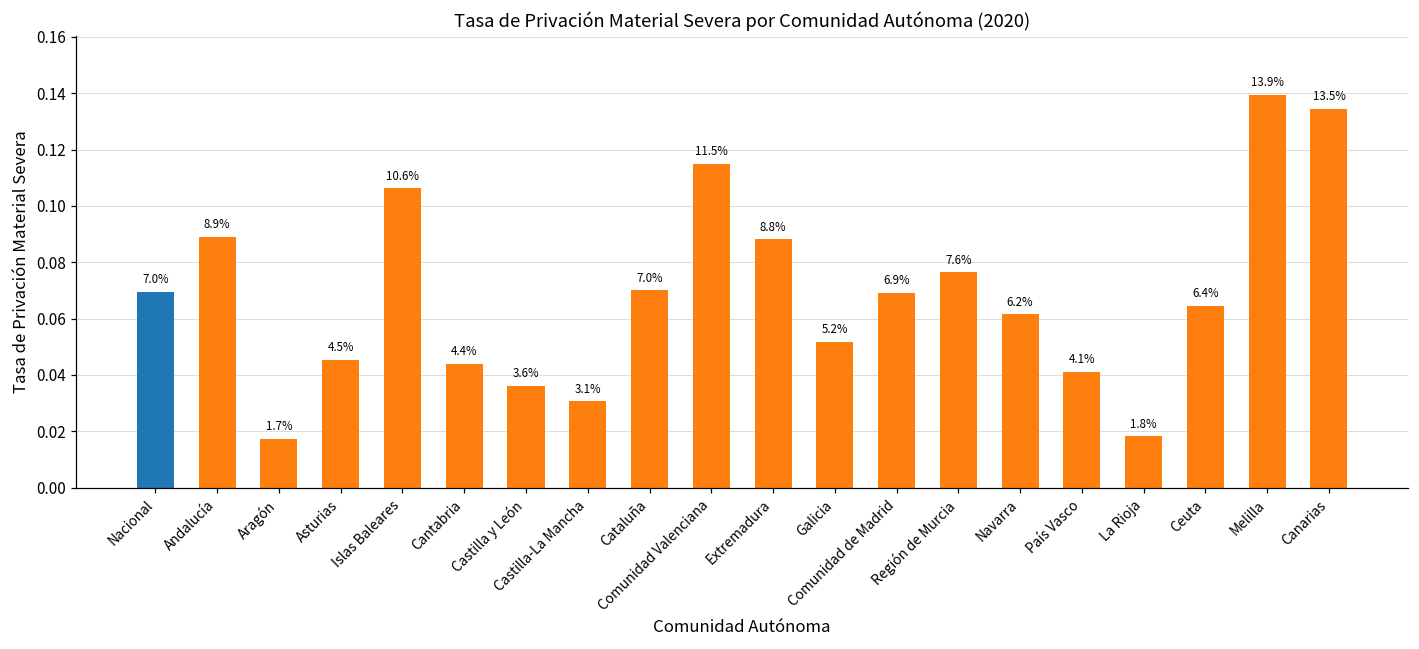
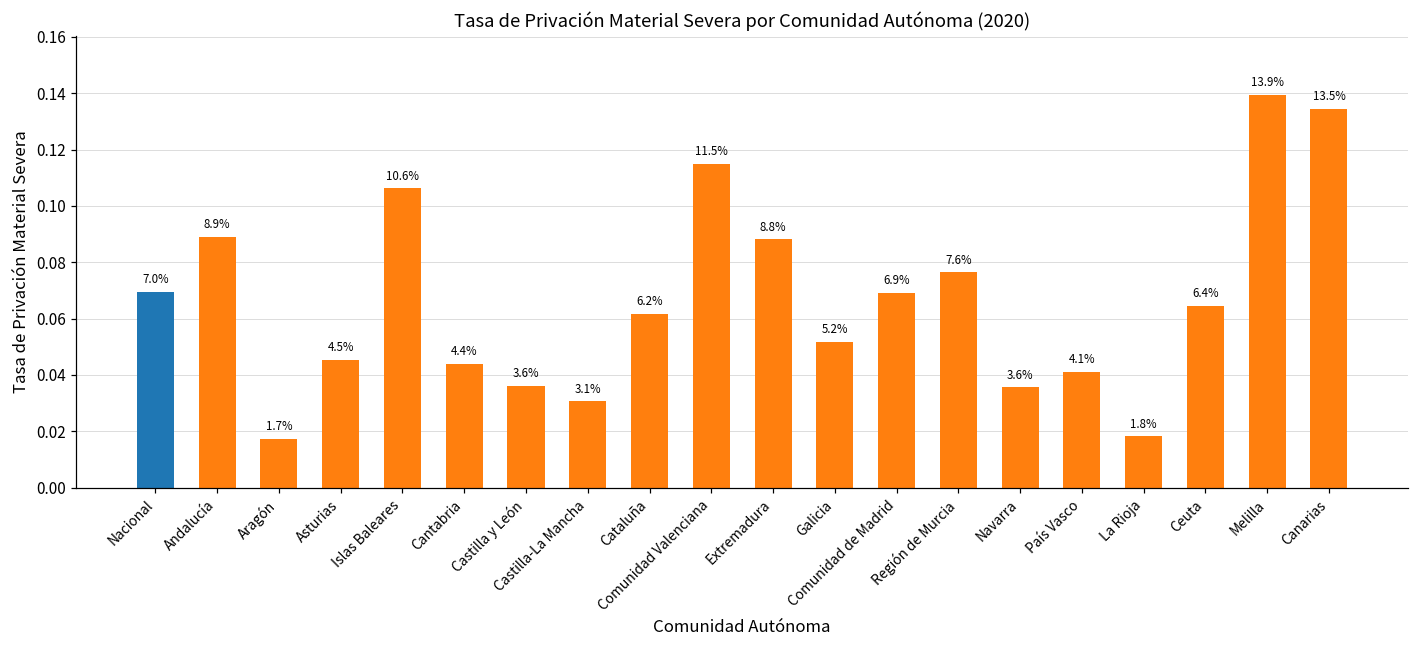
  {
    "Nacional": "7.0%",
    "Andalucía": "8.9%",
    "Aragón": "1.7%",
    "Asturias": "4.5%",
    "Islas Baleares": "10.6%",
    "Cantabria": "4.4%",
    "Castilla y León": "3.6%",
    "Castilla-La Mancha": "3.1%",
-   "Cataluña": "7.0%",
+   "Cataluña": "6.2%",
    "Comunidad Valenciana": "11.5%",
    "Extremadura": "8.8%",
    "Galicia": "5.2%",
    "Comunidad de Madrid": "6.9%",
    "Región de Murcia": "7.6%",
-   "Navarra": "6.2%",
+   "Navarra": "3.6%",
    "País Vasco": "4.1%",
    "La Rioja": "1.8%",
    "Ceuta": "6.4%",
    "Melilla": "13.9%",
    "Canarias": "13.5%"
  }
